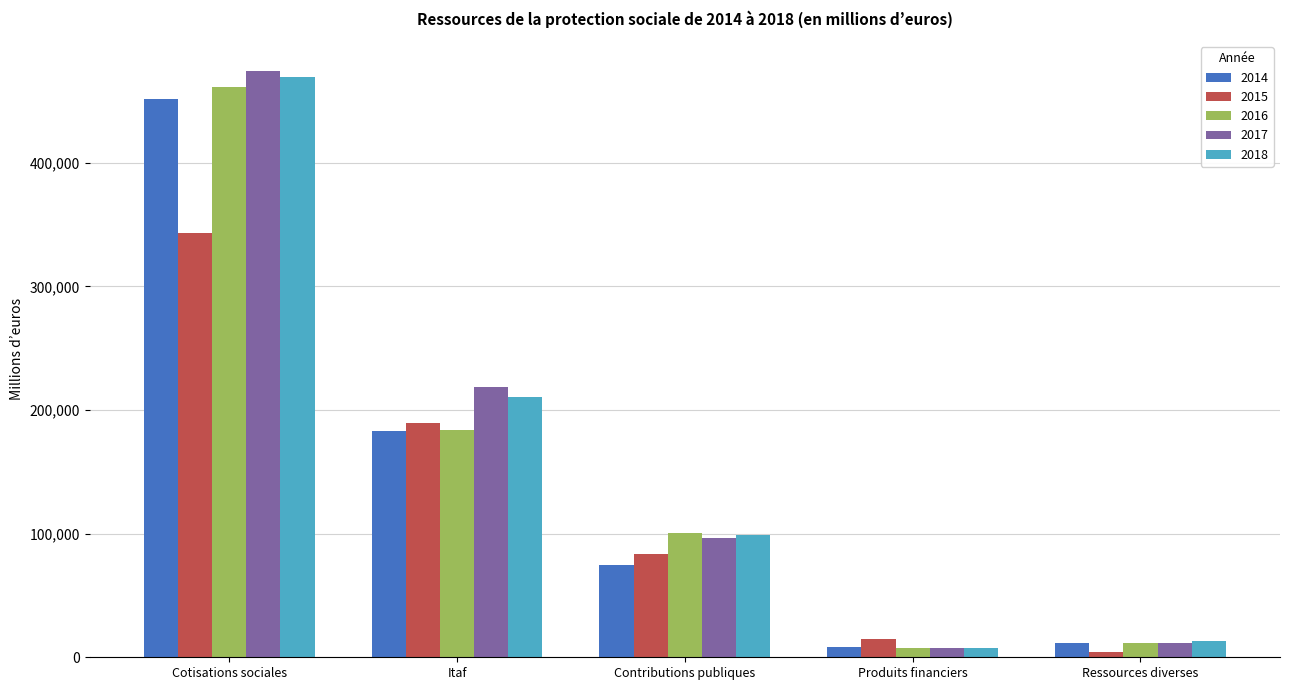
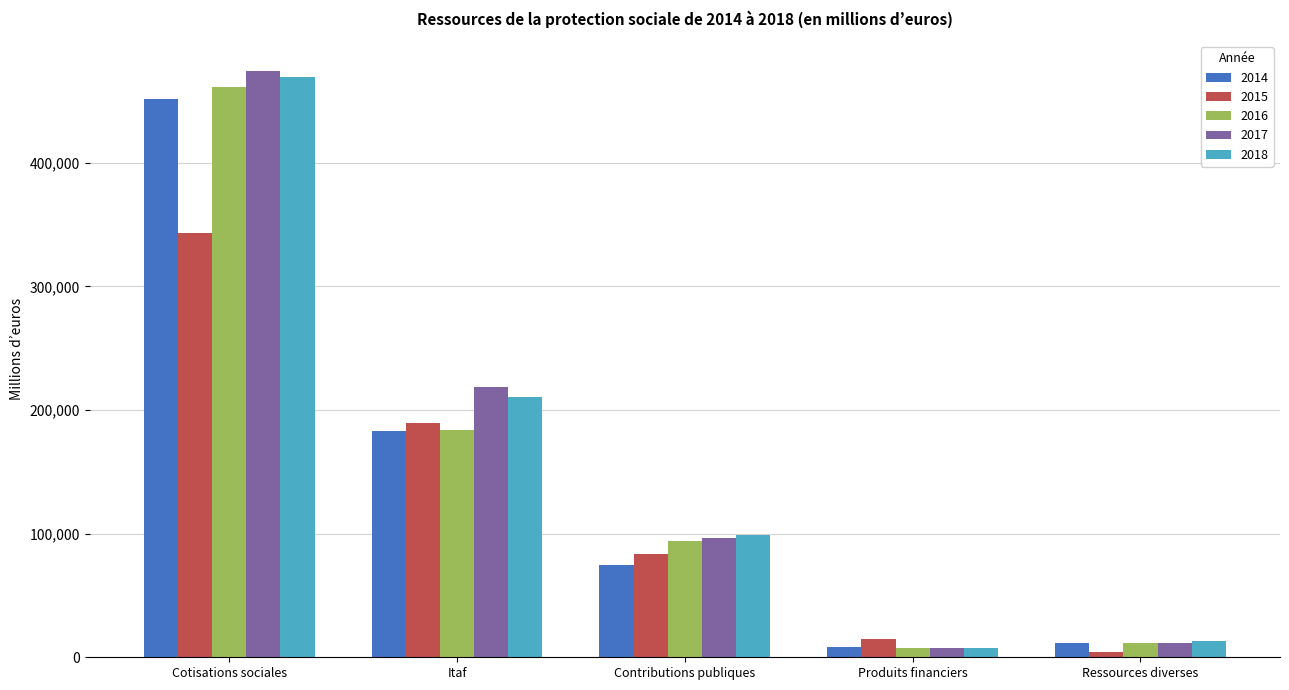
  {
    "2015": {
      "Cotisations sociales": "343,000",
      "Itaf": "190,000",
      "Contributions publiques": "84,000",
      "Produits financiers": "14,000",
      "Ressources diverses": "4,000"
    },
    "2016": {
      "Cotisations sociales": "462,000",
      "Itaf": "184,000",
-     "Contributions publiques": "101,000",
+     "Contributions publiques": "94,000",
      "Produits financiers": "8,000",
      "Ressources diverses": "12,000"
    },
    "2017": {
      "Cotisations sociales": "475,000",
      "Itaf": "218,000",
      "Contributions publiques": "96,000",
      "Produits financiers": "8,000",
      "Ressources diverses": "12,000"
    }
  }
